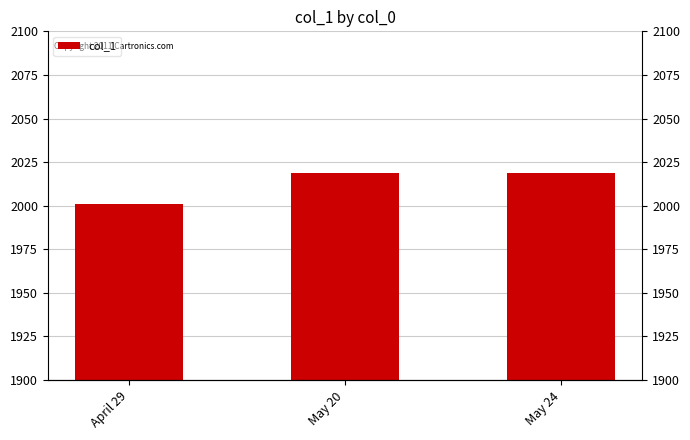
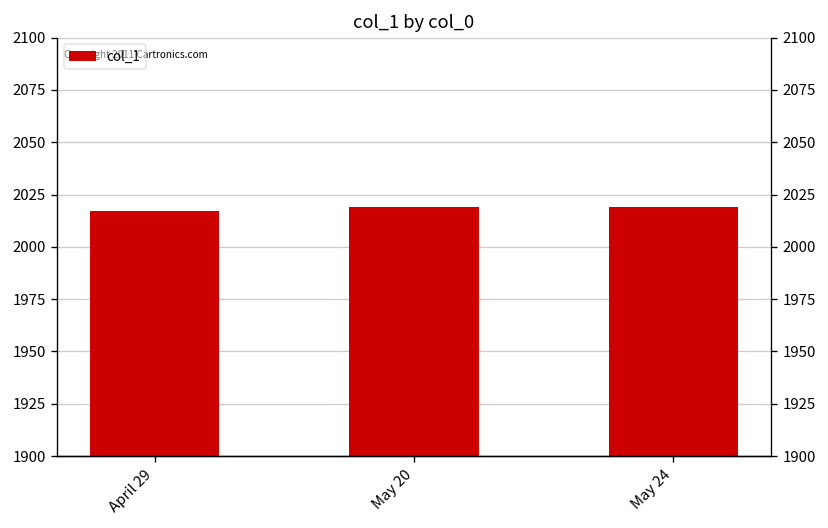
  {
-   "April 29": 2001,
+   "April 29": 2017,
    "May 20": 2019,
    "May 24": 2019
  }
